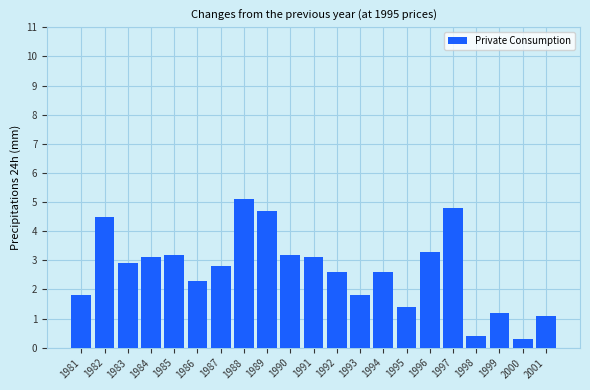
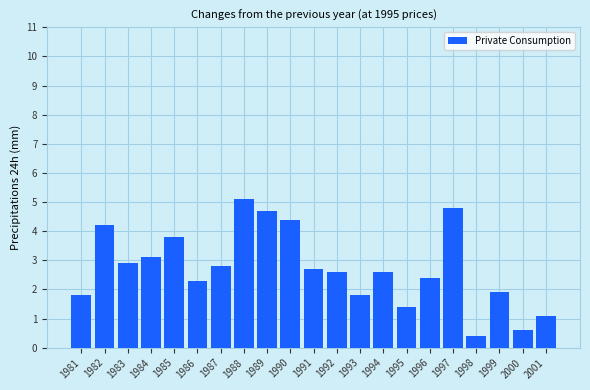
  {
    "1981": 1.8,
-   "1982": 4.5,
+   "1982": 4.2,
    "1983": 2.9,
    "1984": 3.1,
-   "1985": 3.2,
+   "1985": 3.8,
    "1986": 2.3,
    "1987": 2.8,
    "1988": 5.1,
    "1989": 4.7,
-   "1990": 3.2,
-   "1991": 3.1,
+   "1990": 4.4,
+   "1991": 2.7,
    "1992": 2.6,
    "1993": 1.8,
    "1994": 2.6,
    "1995": 1.4,
-   "1996": 3.3,
+   "1996": 2.4,
    "1997": 4.8,
    "1998": 0.4,
-   "1999": 1.2,
-   "2000": 0.3,
+   "1999": 1.9,
+   "2000": 0.6,
    "2001": 1.1
  }
